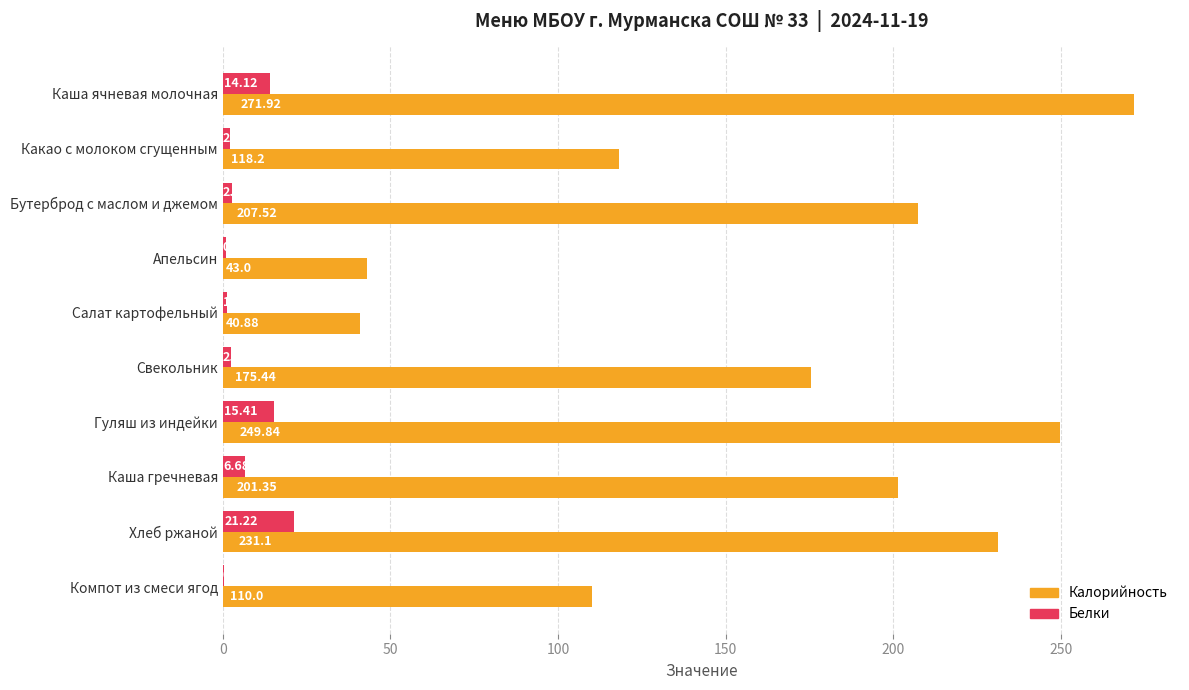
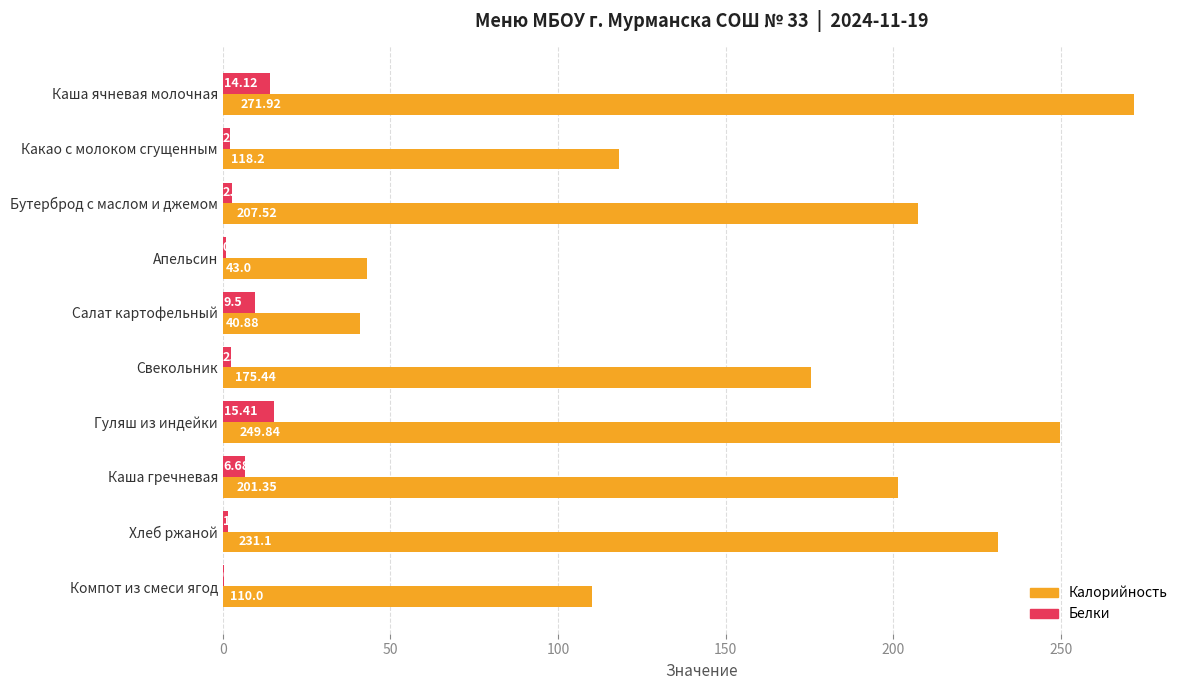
  {
    "Калорийность": {
      "Каша ячневая молочная": 271.92,
      "Какао с молоком сгущенным": 118.2,
      "Бутерброд с маслом и джемом": 207.52,
      "Апельсин": 43.0,
      "Салат картофельный": 40.88,
      "Свекольник": 175.44,
      "Гуляш из индейки": 249.84,
      "Каша гречневая": 201.35,
      "Хлеб ржаной": 231.1,
      "Компот из смеси ягод": 110.0
    },
    "Белки": {
      "Какао с молоком сгущенным": 2,
      "Бутерброд с маслом и джемом": 3,
      "Апельсин": 1,
-     "Салат картофельный": 1,
+     "Салат картофельный": 10,
      "Свекольник": 2,
-     "Хлеб ржаной": 21
+     "Хлеб ржаной": 2
    }
  }
